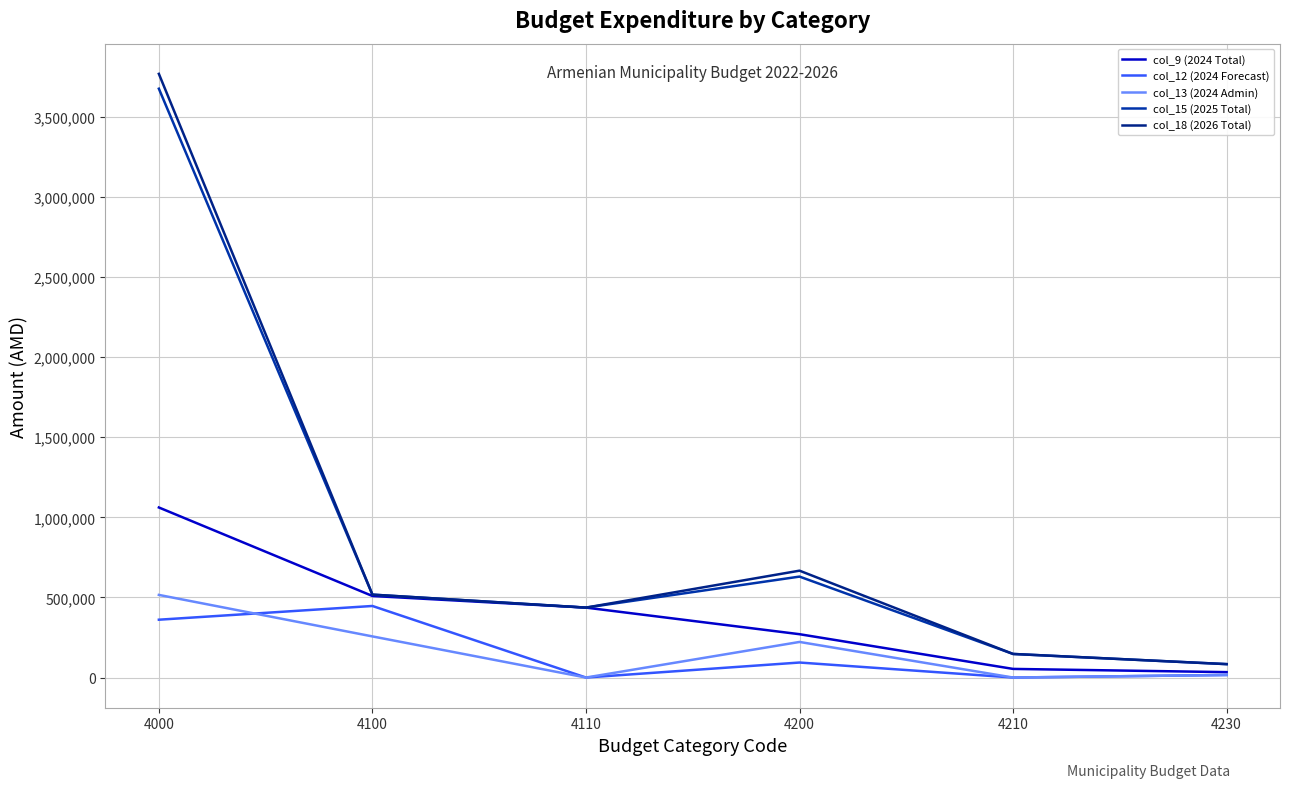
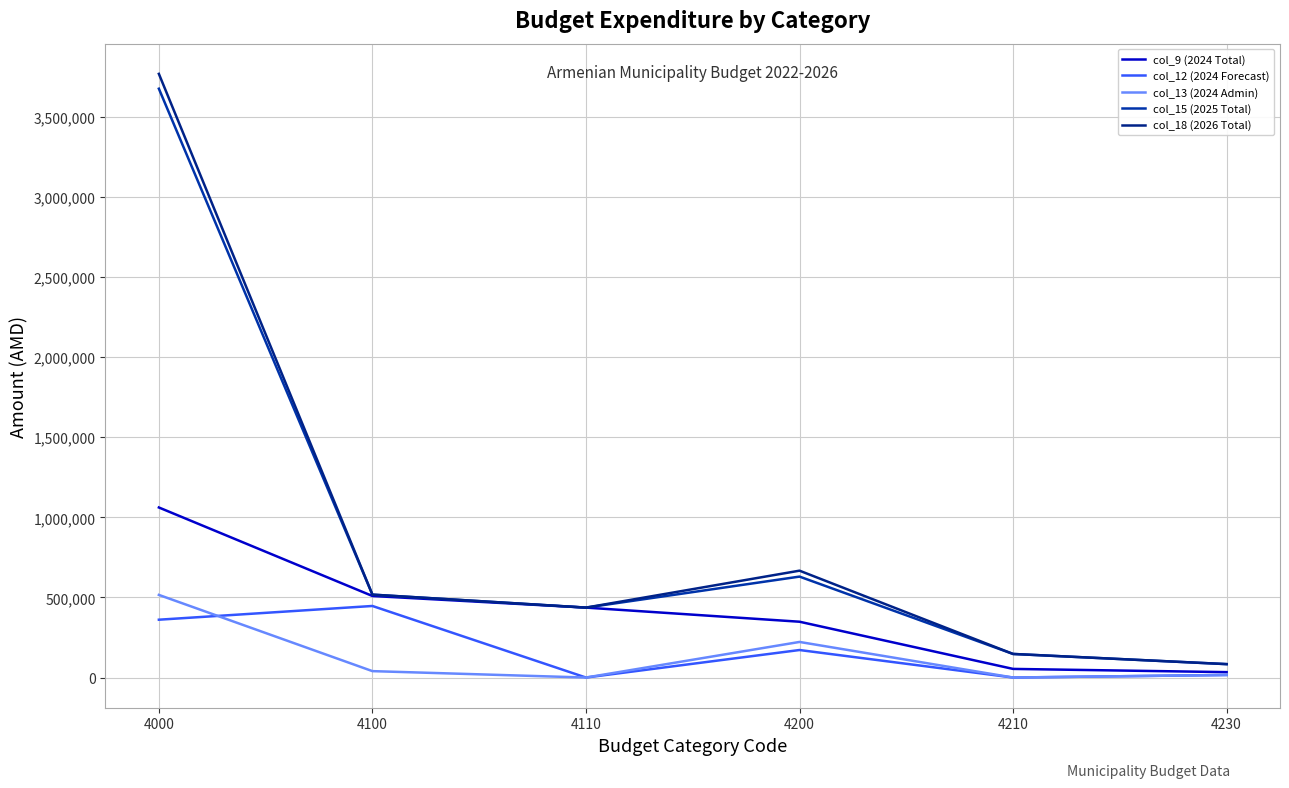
  {
    "col_9 (2024 Total)": {
      "4000": "1,060,000",
-     "4200": "270,000",
+     "4200": "350,000",
      "4210": "50,000",
      "4230": "30,000"
    },
    "col_12 (2024 Forecast)": {
      "4000": "360,000",
      "4100": "450,000",
-     "4200": "90,000"
+     "4200": "170,000"
    },
    "col_13 (2024 Admin)": {
      "4000": "520,000",
-     "4100": "260,000",
+     "4100": "40,000",
      "4200": "220,000"
    }
  }
